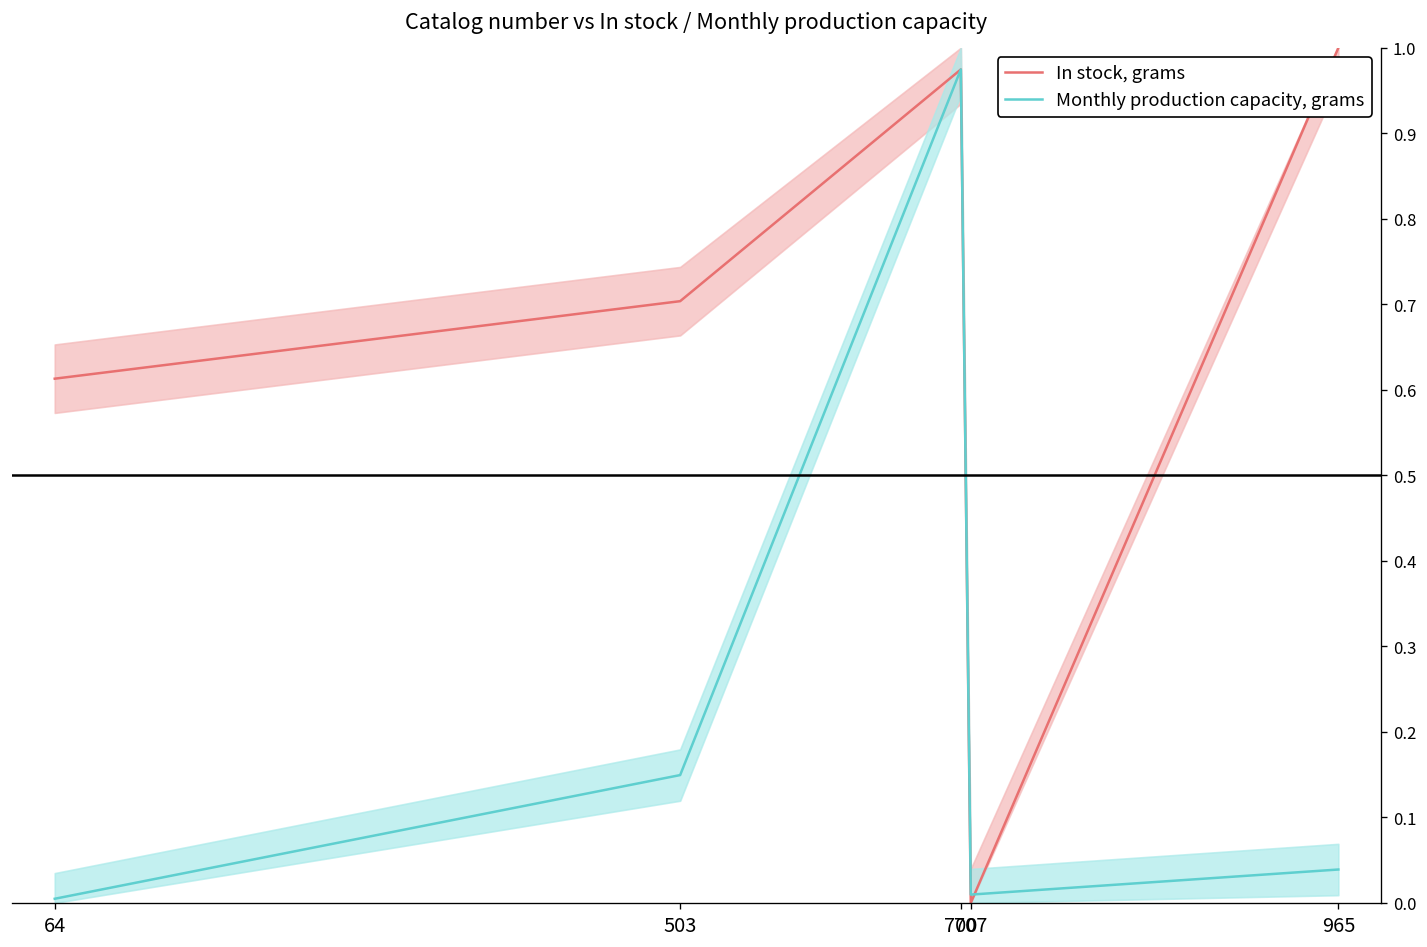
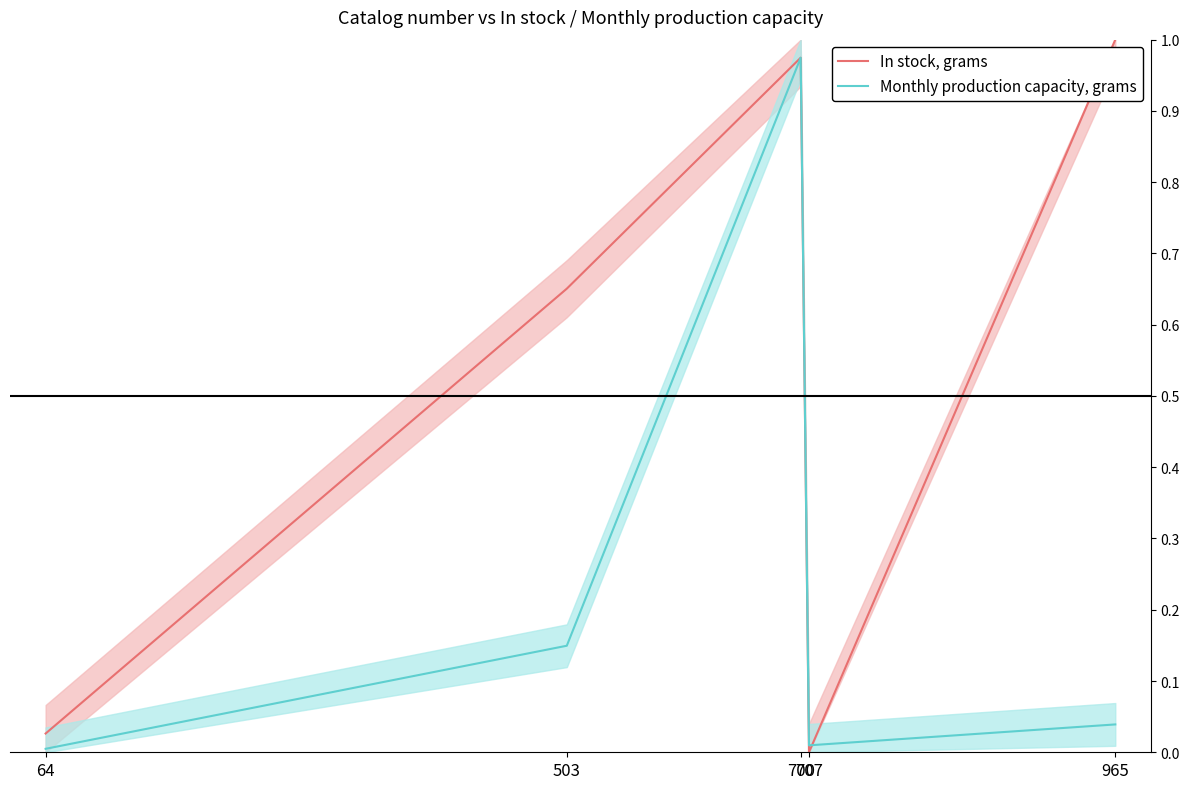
  {
    "In stock, grams": {
-     "64": 0.61,
-     "503": 0.70
+     "64": 0.03,
+     "503": 0.65
    },
    "Monthly production capacity, grams": {
      "64": 0.00,
      "503": 0.15,
      "965": 0.04
    }
  }
